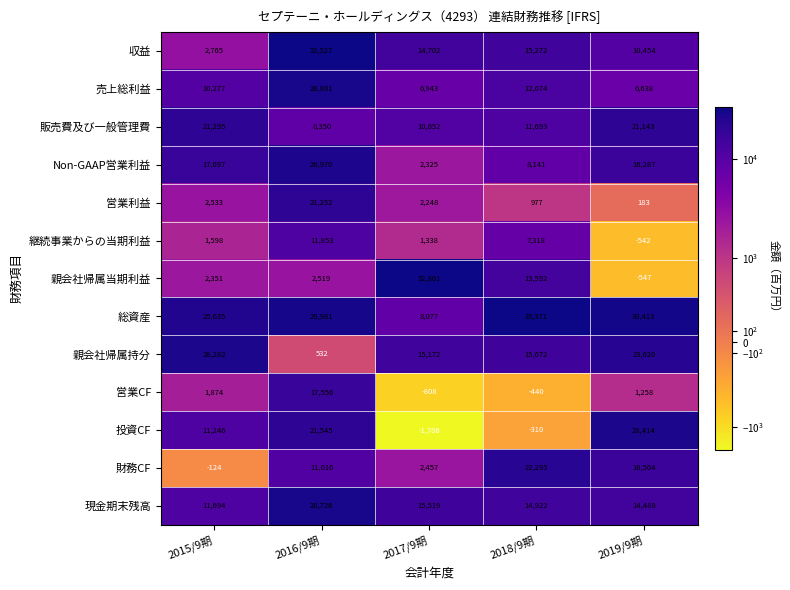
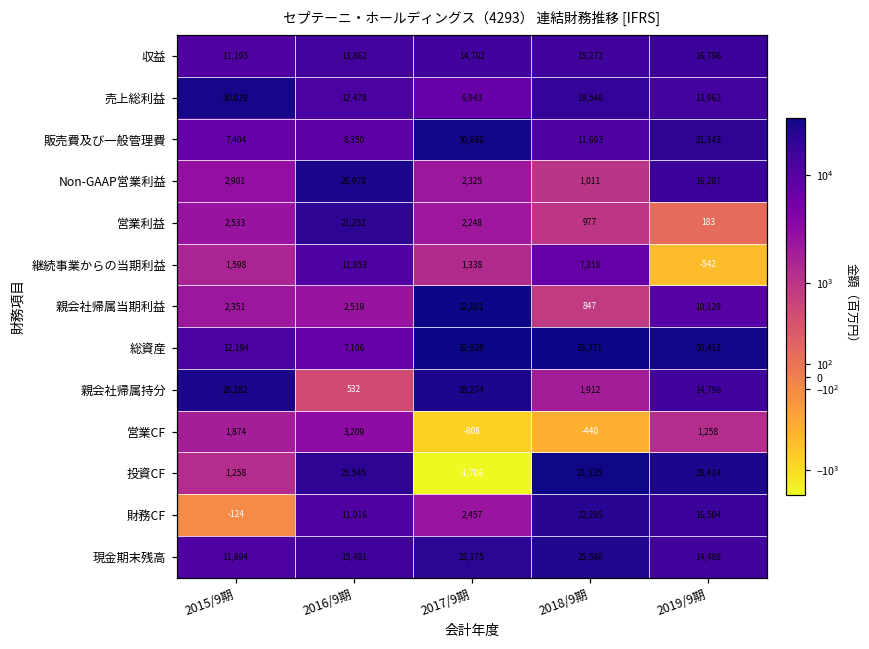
  {
    "収益": {
-     "2015/9期": "2,765",
-     "2016/9期": "32,527",
+     "2015/9期": "11,195",
+     "2016/9期": "13,862",
      "2017/9期": "14,702",
      "2018/9期": "15,272",
-     "2019/9期": "10,454"
+     "2019/9期": "16,796"
    },
    "売上総利益": {
-     "2015/9期": "10,277",
-     "2016/9期": "28,801",
+     "2015/9期": "30,029",
+     "2016/9期": "12,478",
      "2017/9期": "6,943",
-     "2018/9期": "12,674",
-     "2019/9期": "6,638"
+     "2018/9期": "19,546",
+     "2019/9期": "13,963"
    },
    "販売費及び一般管理費": {
-     "2015/9期": "21,295",
+     "2015/9期": "7,404",
      "2016/9期": "8,350",
-     "2017/9期": "10,652",
+     "2017/9期": "30,686",
      "2018/9期": "11,693",
      "2019/9期": "21,143"
    },
    "Non-GAAP営業利益": {
-     "2015/9期": "17,697",
+     "2015/9期": "2,901",
      "2016/9期": "26,970",
      "2017/9期": "2,325",
-     "2018/9期": "8,141",
+     "2018/9期": "1,011",
      "2019/9期": "16,287"
    },
    "営業利益": {
      "2015/9期": "2,533",
      "2016/9期": "21,252",
      "2017/9期": "2,248",
      "2018/9期": "977",
      "2019/9期": "183"
    },
    "継続事業からの当期利益": {
      "2015/9期": "1,598",
      "2016/9期": "11,853",
      "2017/9期": "1,338",
      "2018/9期": "7,318",
      "2019/9期": "-542"
    },
    "親会社帰属当期利益": {
      "2015/9期": "2,351",
      "2016/9期": "2,519",
      "2017/9期": "32,801",
-     "2018/9期": "13,592",
-     "2019/9期": "-547"
+     "2018/9期": "847",
+     "2019/9期": "10,129"
    },
    "総資産": {
-     "2015/9期": "25,635",
-     "2016/9期": "29,981",
-     "2017/9期": "8,077",
+     "2015/9期": "12,194",
+     "2016/9期": "7,106",
+     "2017/9期": "32,929",
      "2018/9期": "33,371",
      "2019/9期": "30,413"
    },
    "親会社帰属持分": {
      "2015/9期": "28,282",
      "2016/9期": "532",
-     "2017/9期": "15,172",
-     "2018/9期": "15,672",
-     "2019/9期": "23,620"
+     "2017/9期": "28,274",
+     "2018/9期": "1,912",
+     "2019/9期": "14,796"
    },
    "営業CF": {
      "2015/9期": "1,874",
-     "2016/9期": "17,556",
+     "2016/9期": "3,209",
      "2017/9期": "-808",
      "2018/9期": "-440",
      "2019/9期": "1,258"
    },
    "投資CF": {
-     "2015/9期": "11,246",
+     "2015/9期": "1,258",
      "2016/9期": "21,545",
      "2017/9期": "-1,706",
-     "2018/9期": "-310",
+     "2018/9期": "31,535",
      "2019/9期": "28,414"
    },
    "財務CF": {
      "2015/9期": "-124",
      "2016/9期": "11,016",
      "2017/9期": "2,457",
      "2018/9期": "22,295",
      "2019/9期": "16,504"
    },
    "現金期末残高": {
      "2015/9期": "11,694",
-     "2016/9期": "28,726",
-     "2017/9期": "15,519",
-     "2018/9期": "14,922",
+     "2016/9期": "15,481",
+     "2017/9期": "22,175",
+     "2018/9期": "25,580",
      "2019/9期": "14,488"
    }
  }
